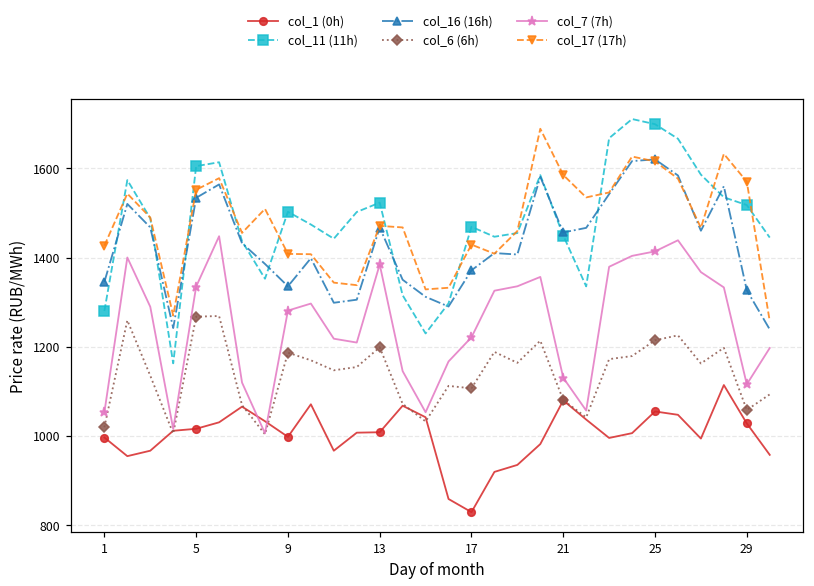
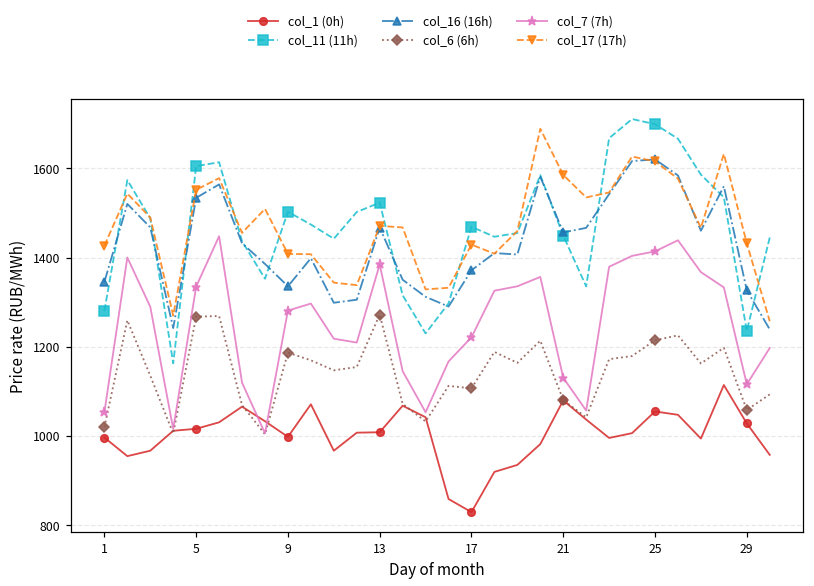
  {
    "col_1 (0h)": {
      "1": 1000,
      "5": 1020,
      "9": 1000,
      "13": 1010,
      "17": 830,
      "25": 1050,
      "29": 1030
    },
    "col_11 (11h)": {
      "1": 1280,
      "5": 1610,
      "9": 1500,
      "13": 1520,
      "17": 1470,
      "21": 1450,
      "25": 1700,
-     "29": 1520
+     "29": 1240
    },
    "col_16 (16h)": {
      "1": 1350,
      "5": 1530,
      "9": 1340,
      "17": 1370,
      "21": 1460,
      "29": 1330
    },
    "col_6 (6h)": {
      "1": 1020,
      "5": 1270,
      "9": 1190,
-     "13": 1200,
+     "13": 1270,
      "17": 1110,
      "25": 1210,
      "29": 1060
    },
    "col_7 (7h)": {
      "1": 1050,
      "5": 1330,
      "9": 1280,
      "13": 1380,
      "17": 1220,
      "21": 1130,
      "25": 1410,
      "29": 1120
    },
    "col_17 (17h)": {
      "1": 1430,
      "5": 1550,
      "9": 1410,
      "17": 1430,
      "21": 1590,
-     "29": 1570
+     "29": 1430
    }
  }
